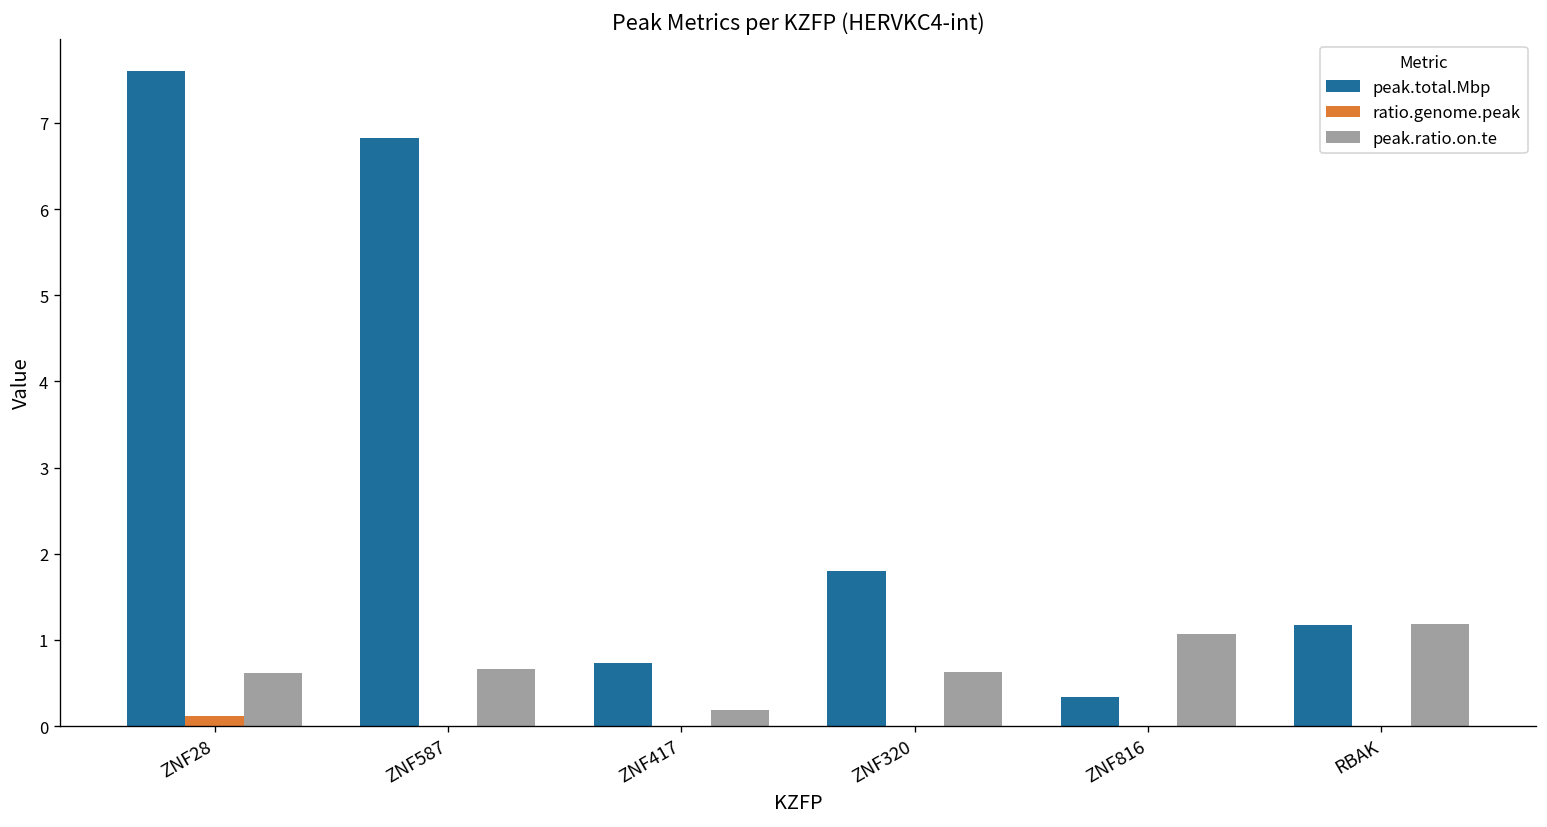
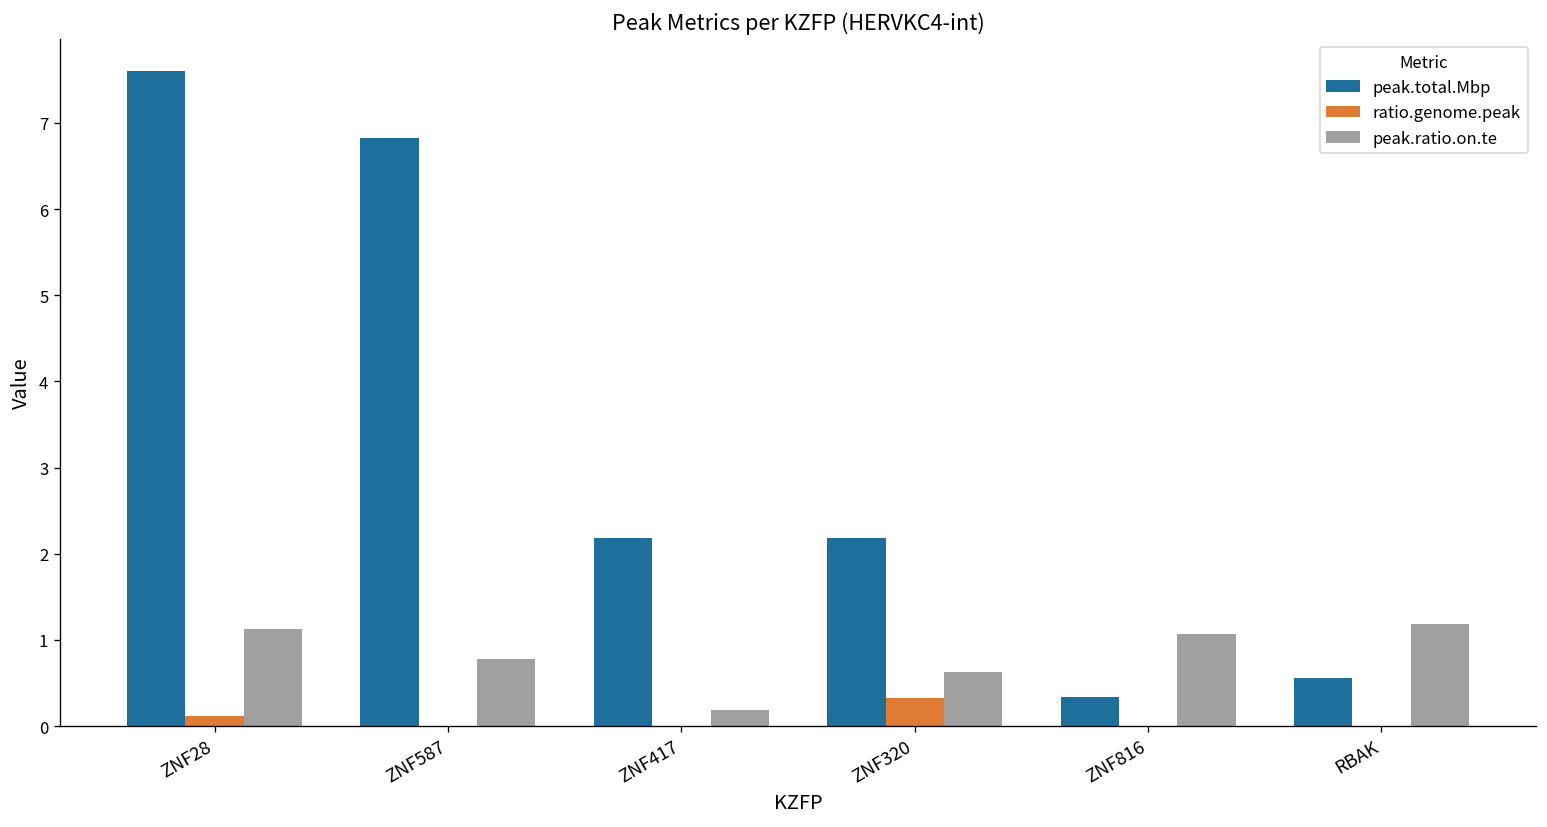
  {
    "peak.total.Mbp": {
      "ZNF28": 7.6,
      "ZNF587": 6.8,
-     "ZNF417": 0.7,
-     "ZNF320": 1.8,
+     "ZNF417": 2.2,
+     "ZNF320": 2.2,
      "ZNF816": 0.3,
-     "RBAK": 1.2
+     "RBAK": 0.6
    },
    "ratio.genome.peak": {
      "ZNF28": 0.1,
-     "ZNF320": 0.0
+     "ZNF320": 0.3
    },
    "peak.ratio.on.te": {
-     "ZNF28": 0.6,
-     "ZNF587": 0.7,
+     "ZNF28": 1.1,
+     "ZNF587": 0.8,
      "ZNF417": 0.2,
      "ZNF320": 0.6,
      "ZNF816": 1.1,
      "RBAK": 1.2
    }
  }
